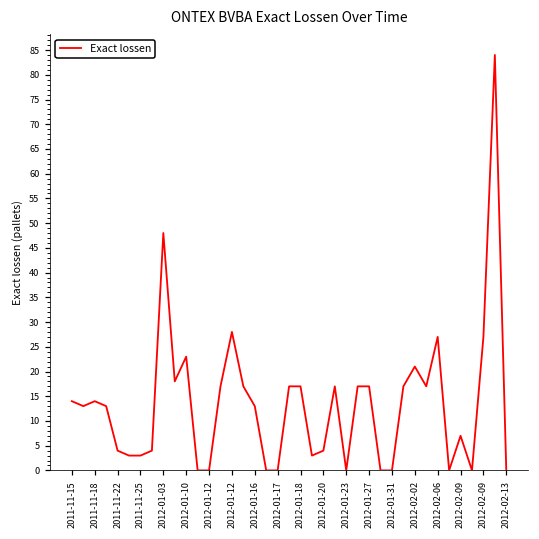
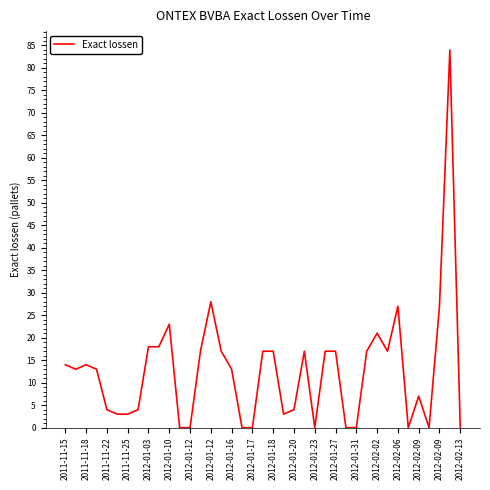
  {
-   "2012-01-03": 48,
+   "2012-01-03": 18,
    "2012-01-10": 23,
    "2012-01-16": 13,
    "2012-01-23": 0,
    "2012-01-31": 0,
    "2012-02-02": 21
  }
